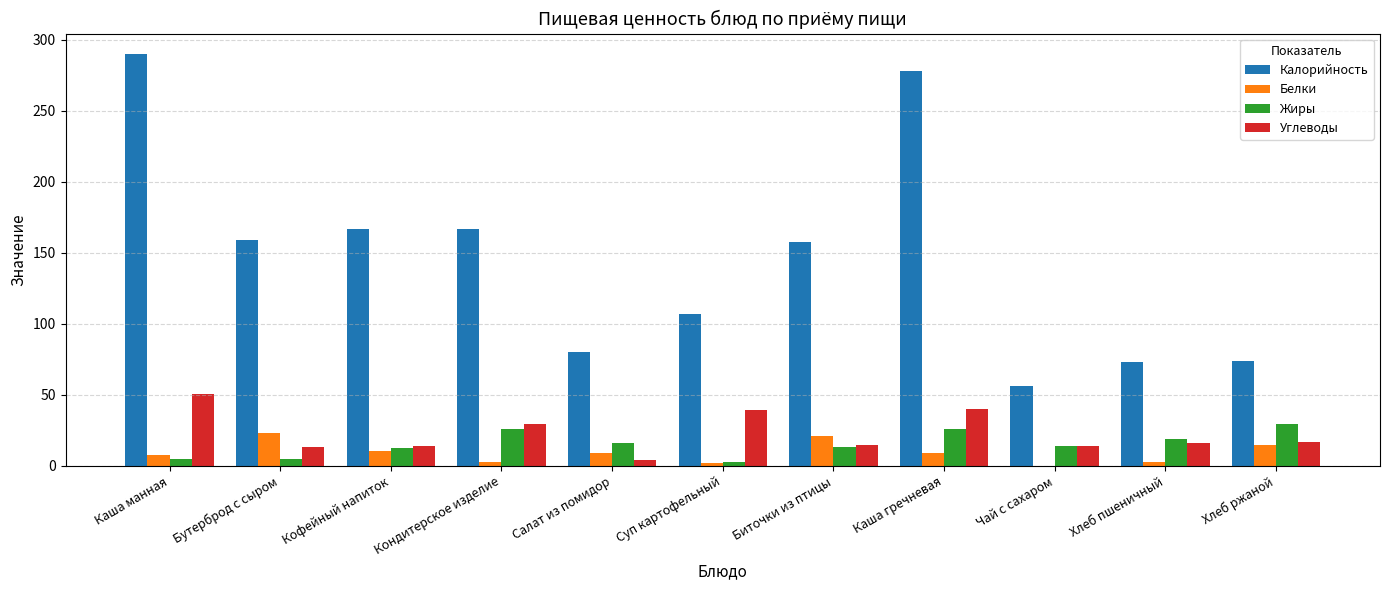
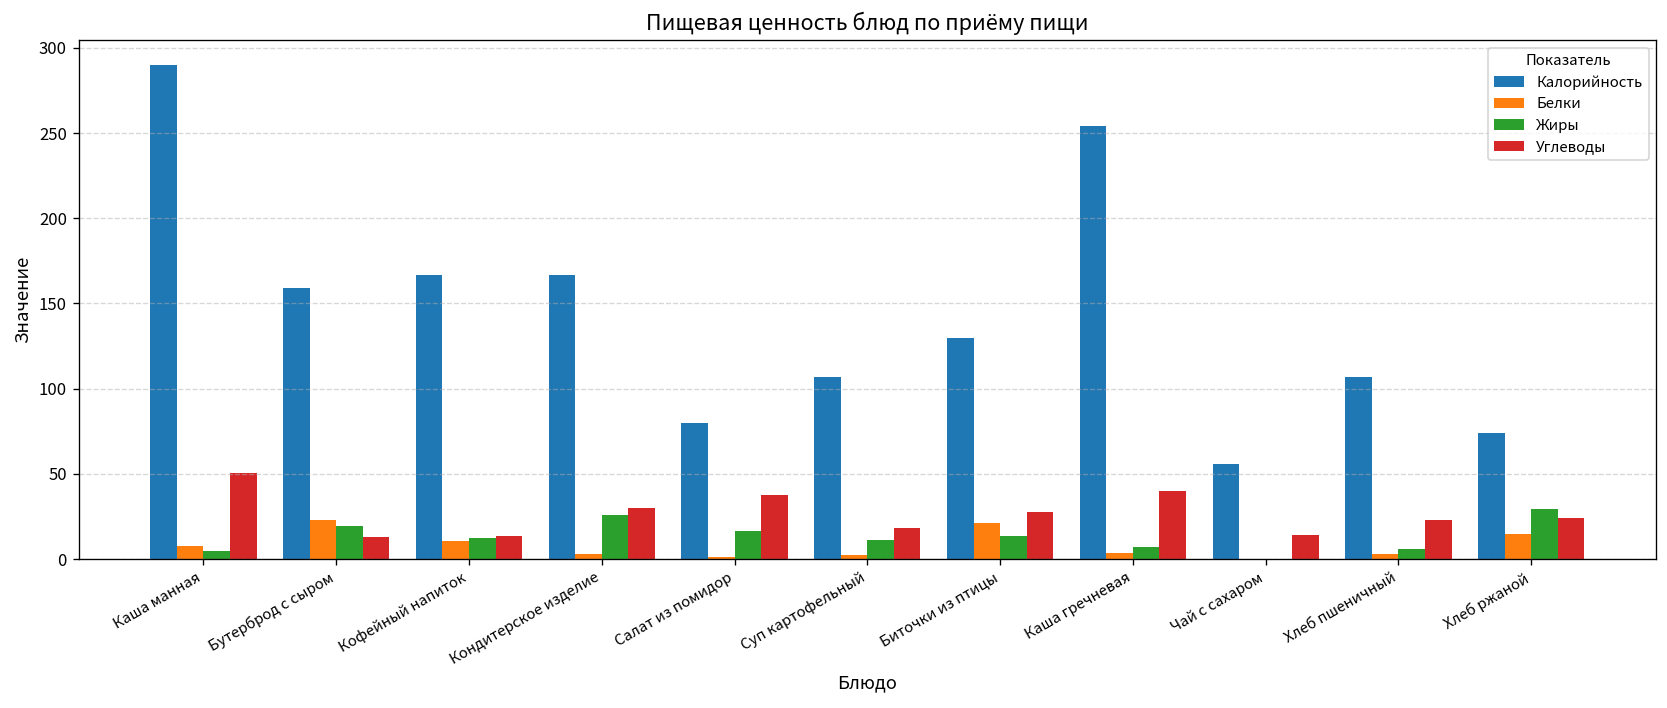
  {
    "Калорийность": {
      "Каша манная": 290,
      "Бутерброд с сыром": 159,
      "Кофейный напиток": 167,
      "Кондитерское изделие": 167,
      "Салат из помидор": 80,
      "Суп картофельный": 107,
-     "Биточки из птицы": 158,
-     "Каша гречневая": 278,
+     "Биточки из птицы": 130,
+     "Каша гречневая": 254,
      "Чай с сахаром": 56,
-     "Хлеб пшеничный": 73,
+     "Хлеб пшеничный": 107,
      "Хлеб ржаной": 74
    },
    "Белки": {
      "Каша манная": 8,
      "Бутерброд с сыром": 23,
      "Кофейный напиток": 11,
      "Кондитерское изделие": 3,
-     "Салат из помидор": 9,
+     "Салат из помидор": 1,
      "Суп картофельный": 2,
      "Биточки из птицы": 21,
-     "Каша гречневая": 9,
+     "Каша гречневая": 3,
      "Хлеб пшеничный": 3,
      "Хлеб ржаной": 15
    },
    "Жиры": {
      "Каша манная": 5,
-     "Бутерброд с сыром": 5,
+     "Бутерброд с сыром": 19,
      "Кофейный напиток": 13,
      "Кондитерское изделие": 26,
      "Салат из помидор": 16,
-     "Суп картофельный": 3,
+     "Суп картофельный": 11,
      "Биточки из птицы": 13,
-     "Каша гречневая": 26,
-     "Чай с сахаром": 14,
-     "Хлеб пшеничный": 19,
+     "Каша гречневая": 7,
+     "Чай с сахаром": 0,
+     "Хлеб пшеничный": 6,
      "Хлеб ржаной": 29
    },
    "Углеводы": {
      "Каша манная": 51,
      "Бутерброд с сыром": 13,
      "Кофейный напиток": 14,
      "Кондитерское изделие": 30,
-     "Салат из помидор": 4,
-     "Суп картофельный": 39,
-     "Биточки из птицы": 15,
+     "Салат из помидор": 38,
+     "Суп картофельный": 18,
+     "Биточки из птицы": 27,
      "Каша гречневая": 40,
      "Чай с сахаром": 14,
-     "Хлеб пшеничный": 16,
-     "Хлеб ржаной": 17
+     "Хлеб пшеничный": 23,
+     "Хлеб ржаной": 24
    }
  }
